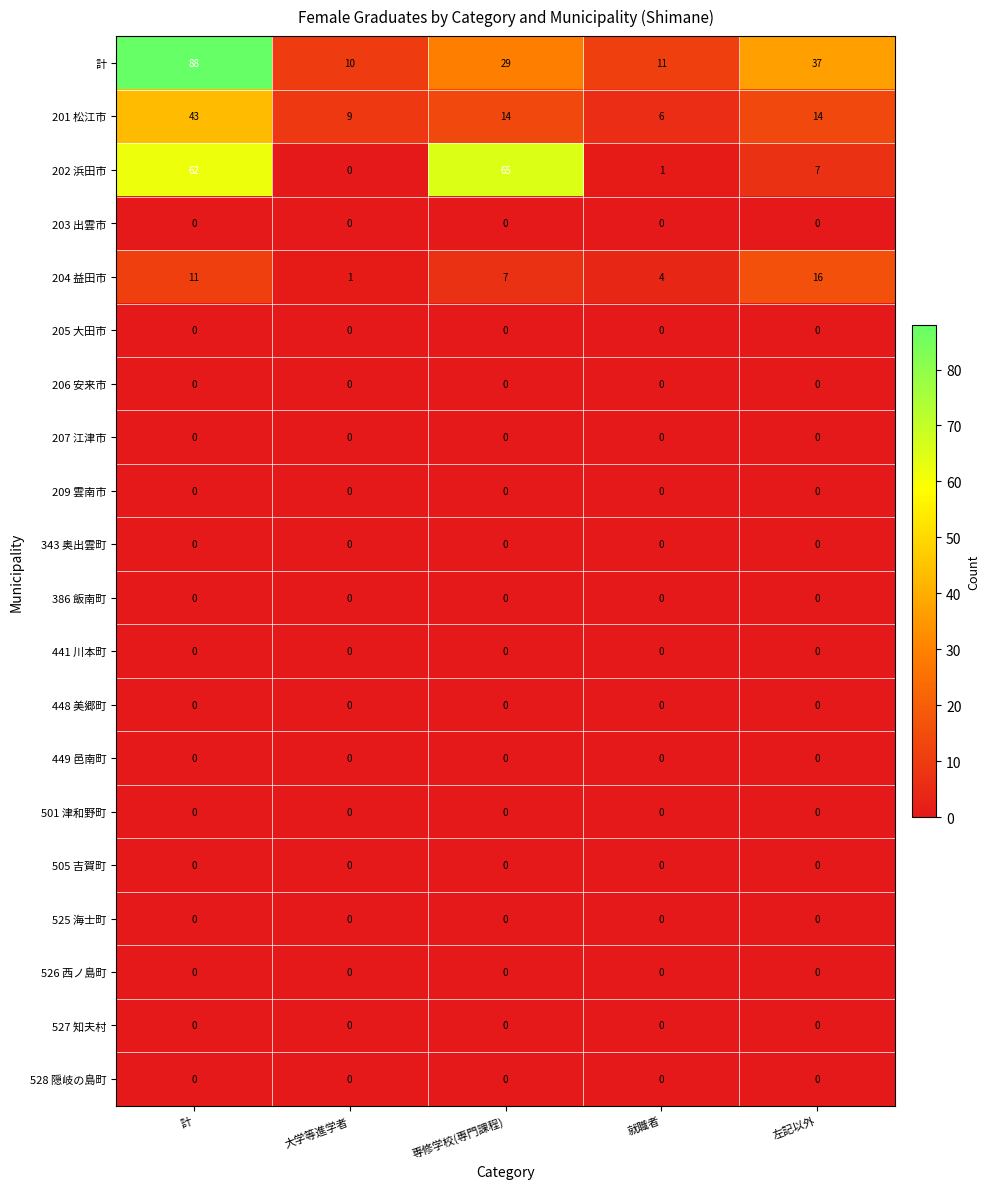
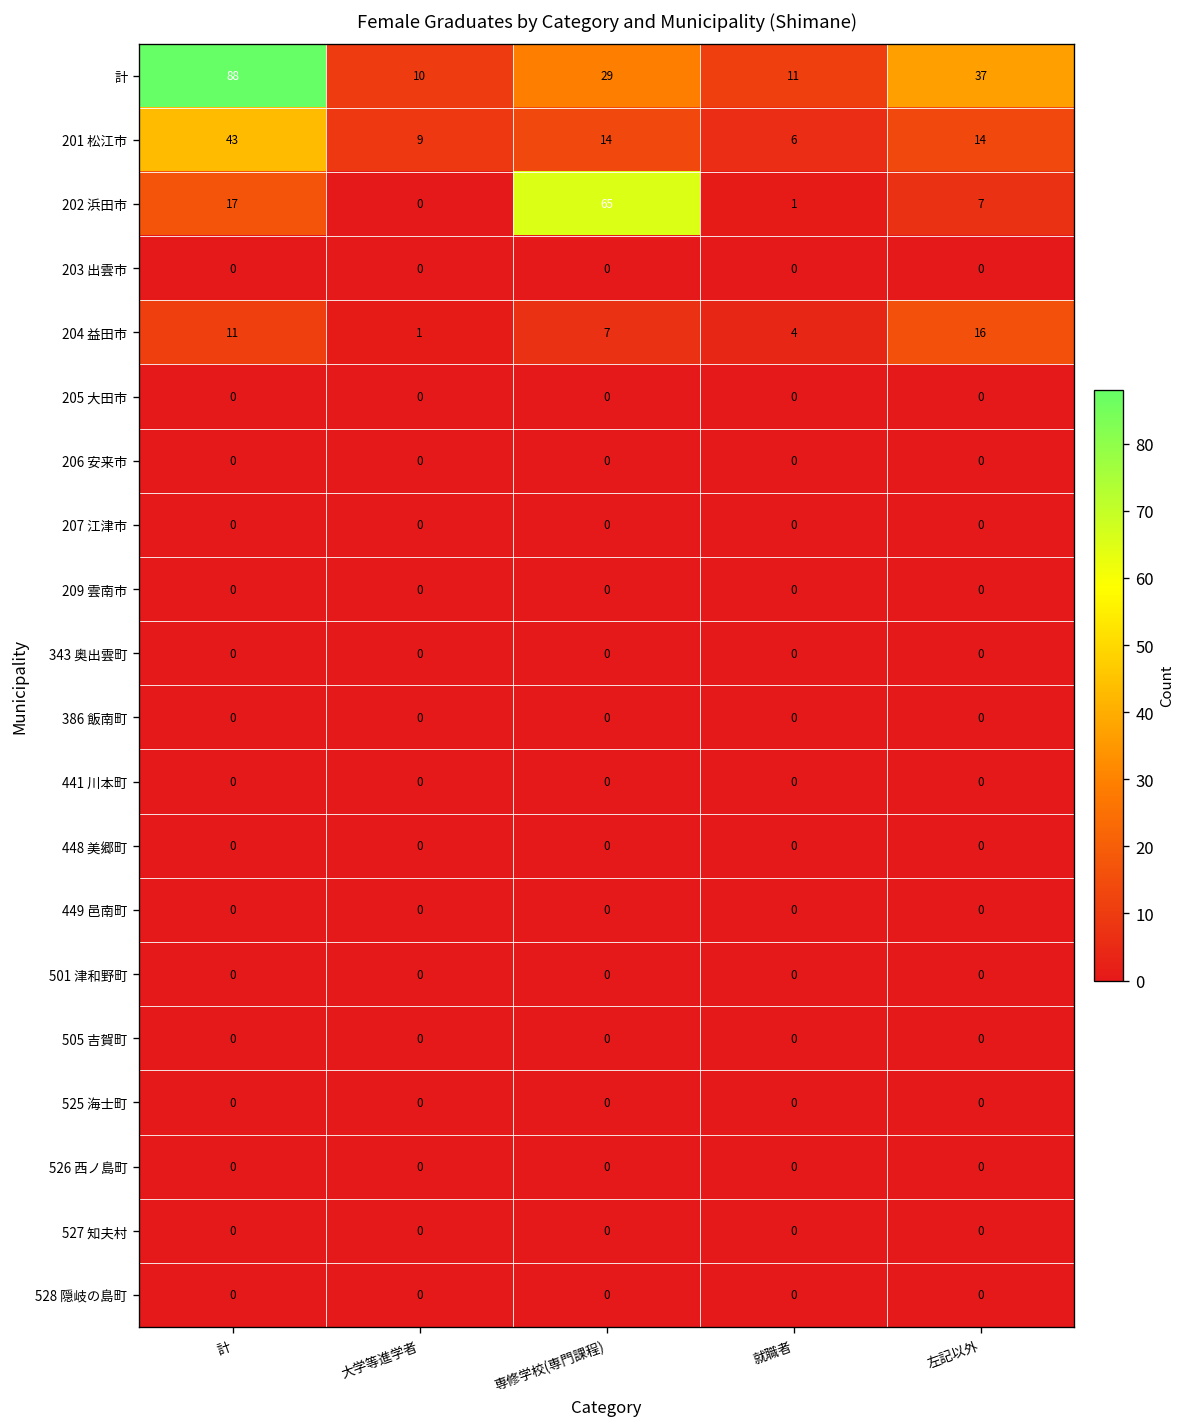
  {
    "計": {
      "計": 88,
      "大学等進学者": 10,
      "専修学校(専門課程)": 29,
      "就職者": 11,
      "左記以外": 37
    },
    "201 松江市": {
      "計": 43,
      "大学等進学者": 9,
      "専修学校(専門課程)": 14,
      "就職者": 6,
      "左記以外": 14
    },
    "202 浜田市": {
-     "計": 62,
+     "計": 17,
      "大学等進学者": 0,
      "専修学校(専門課程)": 65,
      "就職者": 1,
      "左記以外": 7
    },
    "203 出雲市": {
      "計": 0,
      "大学等進学者": 0,
      "専修学校(専門課程)": 0,
      "就職者": 0,
      "左記以外": 0
    },
    "204 益田市": {
      "計": 11,
      "大学等進学者": 1,
      "専修学校(専門課程)": 7,
      "就職者": 4,
      "左記以外": 16
    },
    "205 大田市": {
      "計": 0,
      "大学等進学者": 0,
      "専修学校(専門課程)": 0,
      "就職者": 0,
      "左記以外": 0
    },
    "206 安来市": {
      "計": 0,
      "大学等進学者": 0,
      "専修学校(専門課程)": 0,
      "就職者": 0,
      "左記以外": 0
    },
    "207 江津市": {
      "計": 0,
      "大学等進学者": 0,
      "専修学校(専門課程)": 0,
      "就職者": 0,
      "左記以外": 0
    },
    "209 雲南市": {
      "計": 0,
      "大学等進学者": 0,
      "専修学校(専門課程)": 0,
      "就職者": 0,
      "左記以外": 0
    },
    "343 奥出雲町": {
      "計": 0,
      "大学等進学者": 0,
      "専修学校(専門課程)": 0,
      "就職者": 0,
      "左記以外": 0
    },
    "386 飯南町": {
      "計": 0,
      "大学等進学者": 0,
      "専修学校(専門課程)": 0,
      "就職者": 0,
      "左記以外": 0
    },
    "441 川本町": {
      "計": 0,
      "大学等進学者": 0,
      "専修学校(専門課程)": 0,
      "就職者": 0,
      "左記以外": 0
    },
    "448 美郷町": {
      "計": 0,
      "大学等進学者": 0,
      "専修学校(専門課程)": 0,
      "就職者": 0,
      "左記以外": 0
    },
    "449 邑南町": {
      "計": 0,
      "大学等進学者": 0,
      "専修学校(専門課程)": 0,
      "就職者": 0,
      "左記以外": 0
    },
    "501 津和野町": {
      "計": 0,
      "大学等進学者": 0,
      "専修学校(専門課程)": 0,
      "就職者": 0,
      "左記以外": 0
    },
    "505 吉賀町": {
      "計": 0,
      "大学等進学者": 0,
      "専修学校(専門課程)": 0,
      "就職者": 0,
      "左記以外": 0
    },
    "525 海士町": {
      "計": 0,
      "大学等進学者": 0,
      "専修学校(専門課程)": 0,
      "就職者": 0,
      "左記以外": 0
    },
    "526 西ノ島町": {
      "計": 0,
      "大学等進学者": 0,
      "専修学校(専門課程)": 0,
      "就職者": 0,
      "左記以外": 0
    },
    "527 知夫村": {
      "計": 0,
      "大学等進学者": 0,
      "専修学校(専門課程)": 0,
      "就職者": 0,
      "左記以外": 0
    },
    "528 隠岐の島町": {
      "計": 0,
      "大学等進学者": 0,
      "専修学校(専門課程)": 0,
      "就職者": 0,
      "左記以外": 0
    }
  }
